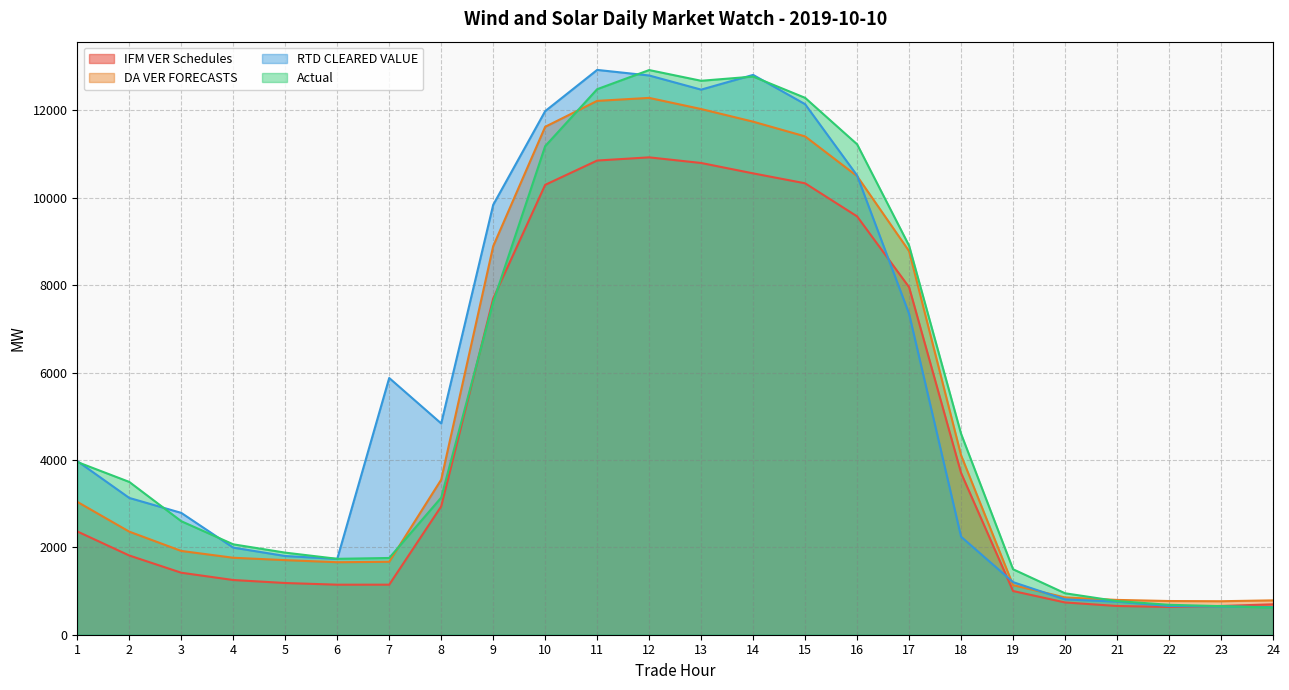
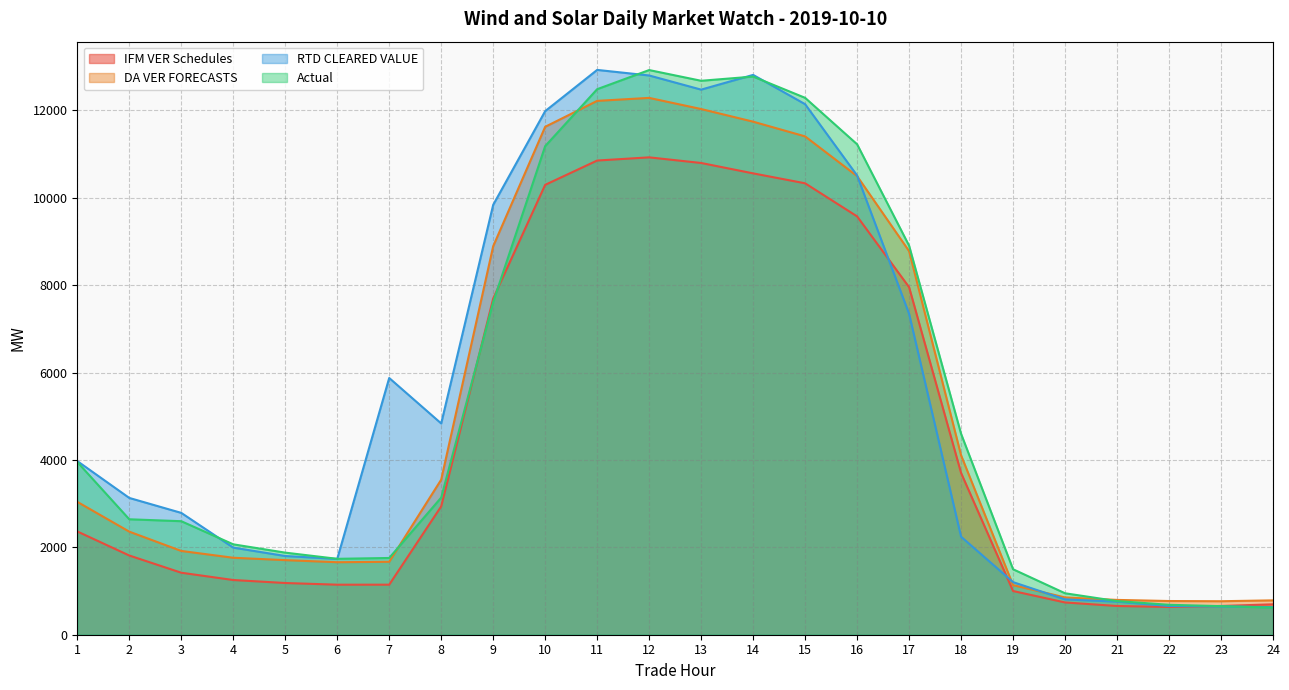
  {
    "RTD CLEARED VALUE": {
      "2": 3100,
      "3": 2800,
      "4": 2000,
      "5": 1800,
      "7": 5900,
      "8": 4800,
      "9": 9800,
      "10": 12000,
      "11": 12900,
      "12": 12800,
      "13": 12500,
      "15": 12100,
      "17": 7300,
      "18": 2200,
      "19": 1200
    },
    "Actual": {
-     "2": 3500,
+     "2": 2600,
      "3": 2600,
      "4": 2100,
      "5": 1900,
      "7": 1800,
      "8": 3100,
      "9": 7600,
      "10": 11200,
      "11": 12500,
      "12": 12900,
      "13": 12700,
      "15": 12300,
      "16": 11200,
      "17": 8900,
      "18": 4600,
      "19": 1500,
      "20": 900
    }
  }
